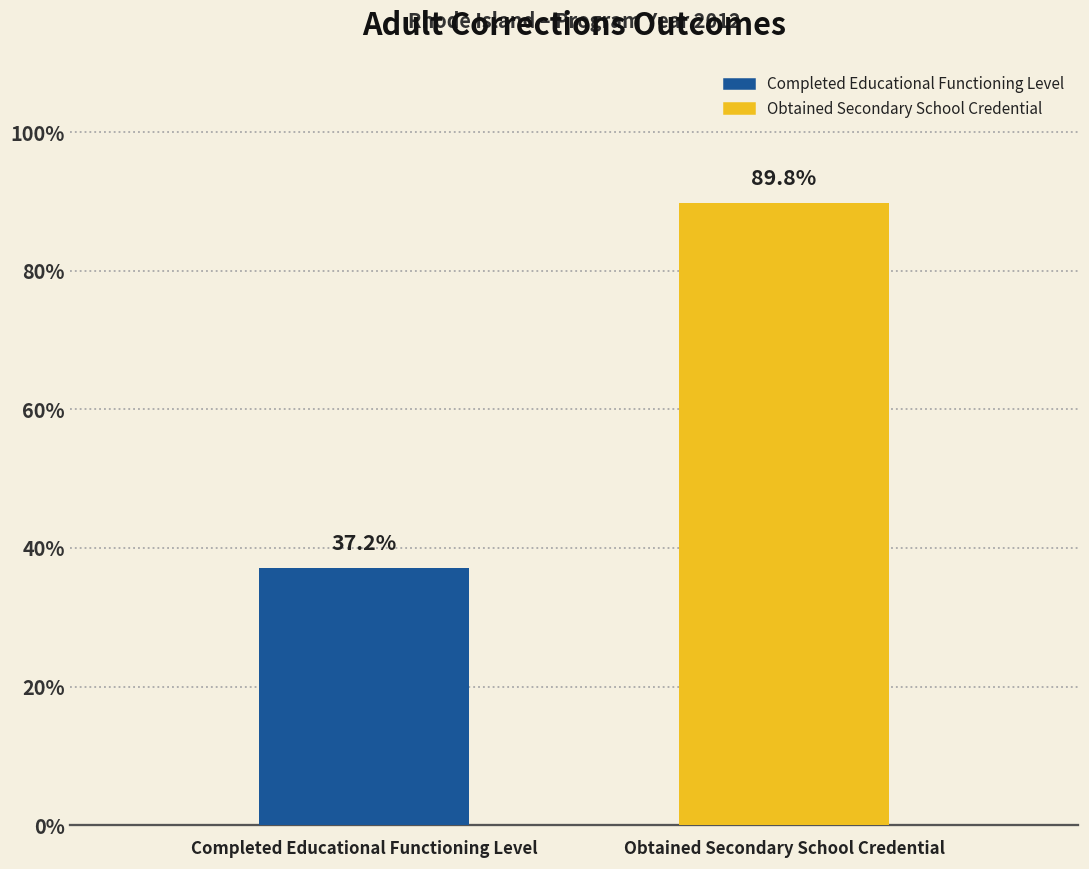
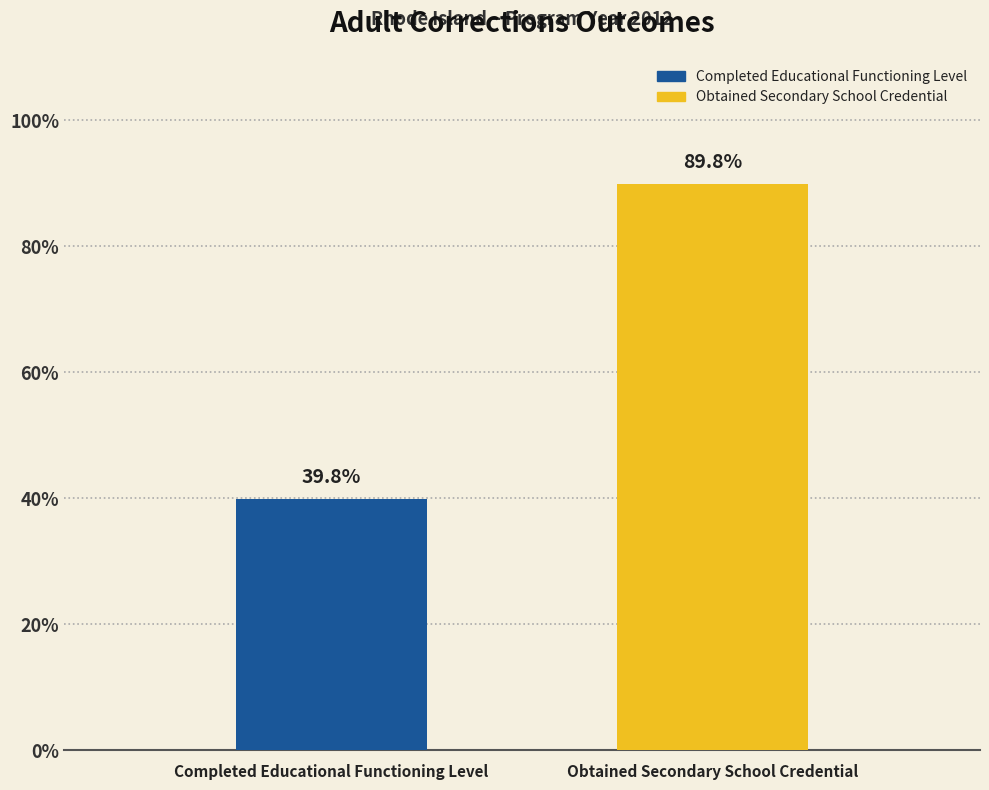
  {
-   "Completed Educational Functioning Level": "37.2%",
+   "Completed Educational Functioning Level": "39.8%",
    "Obtained Secondary School Credential": "89.8%"
  }
